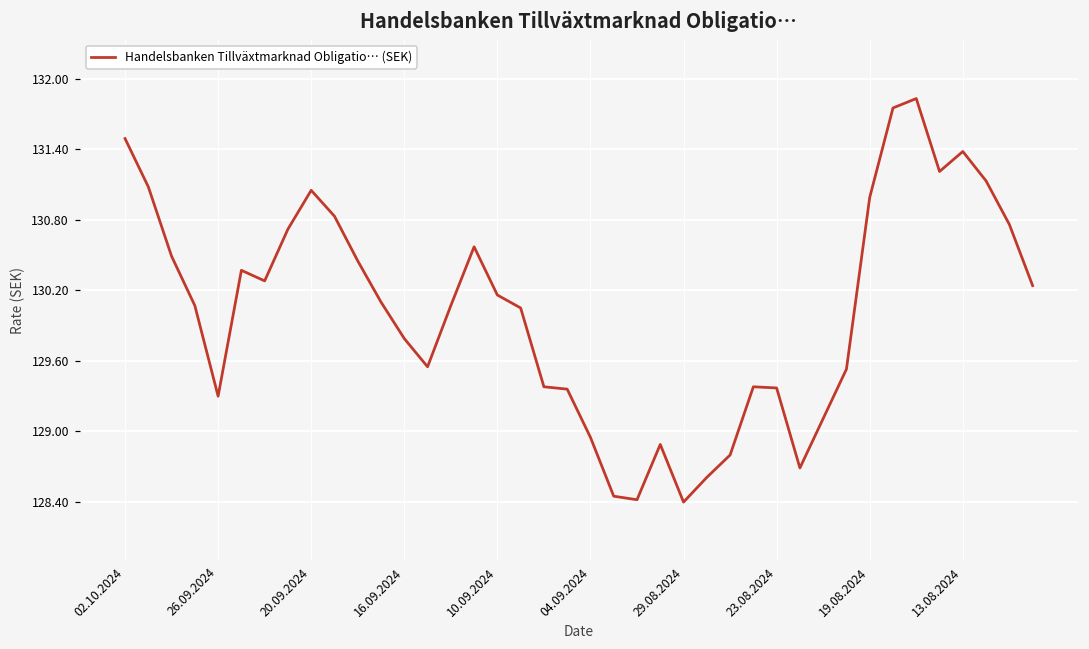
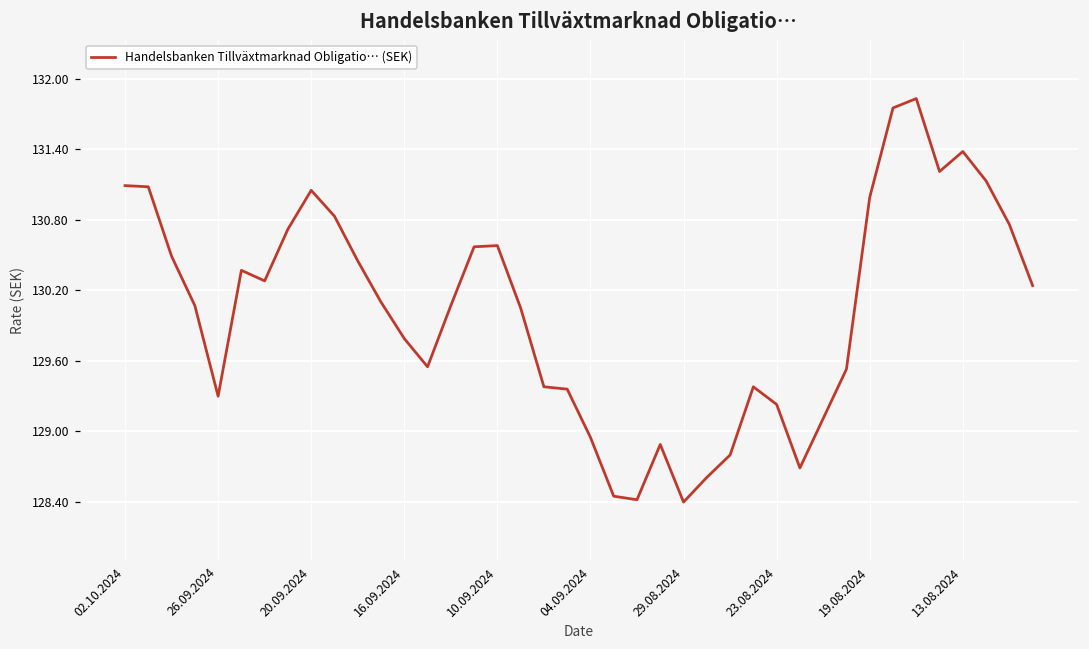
  {
-   "02.10.2024": 131.49,
+   "02.10.2024": 131.09,
    "26.09.2024": 129.30,
    "20.09.2024": 131.05,
    "16.09.2024": 129.79,
-   "10.09.2024": 130.16,
+   "10.09.2024": 130.58,
    "04.09.2024": 128.95,
    "29.08.2024": 128.40,
-   "23.08.2024": 129.37,
+   "23.08.2024": 129.23,
    "19.08.2024": 130.99,
    "13.08.2024": 131.38
  }
